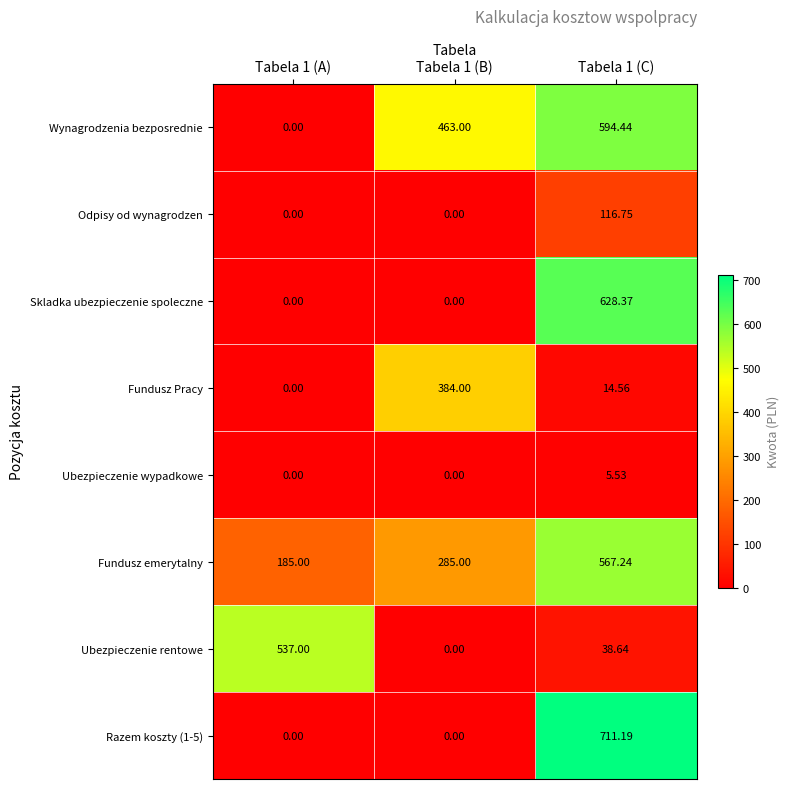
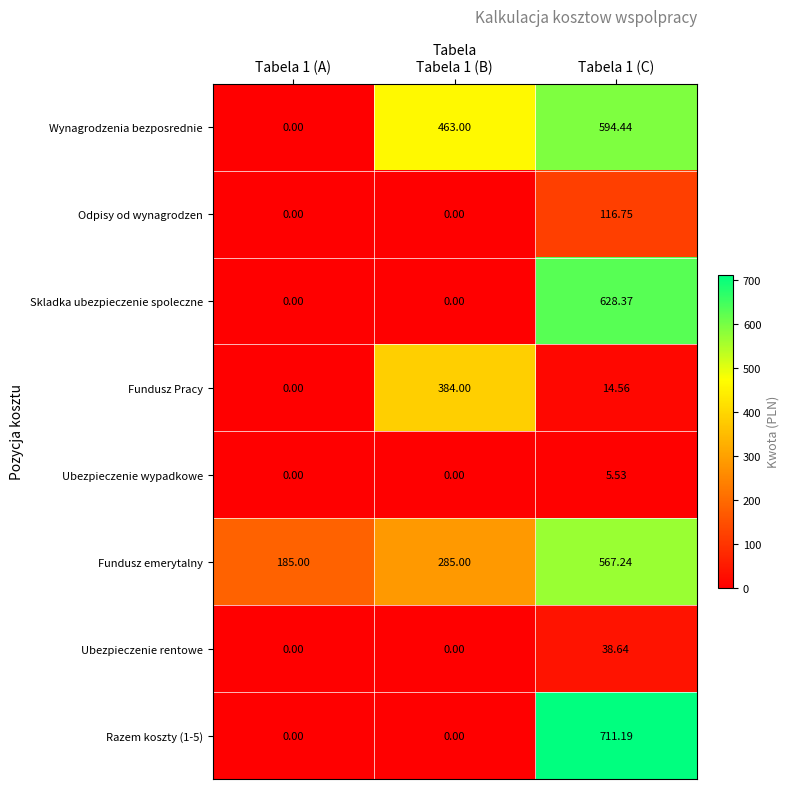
  {
    "Wynagrodzenia bezposrednie": {
      "Tabela 1 (A)": 0.00,
      "Tabela 1 (B)": 463.00,
      "Tabela 1 (C)": 594.44
    },
    "Odpisy od wynagrodzen": {
      "Tabela 1 (A)": 0.00,
      "Tabela 1 (B)": 0.00,
      "Tabela 1 (C)": 116.75
    },
    "Skladka ubezpieczenie spoleczne": {
      "Tabela 1 (A)": 0.00,
      "Tabela 1 (B)": 0.00,
      "Tabela 1 (C)": 628.37
    },
    "Fundusz Pracy": {
      "Tabela 1 (A)": 0.00,
      "Tabela 1 (B)": 384.00,
      "Tabela 1 (C)": 14.56
    },
    "Ubezpieczenie wypadkowe": {
      "Tabela 1 (A)": 0.00,
      "Tabela 1 (B)": 0.00,
      "Tabela 1 (C)": 5.53
    },
    "Fundusz emerytalny": {
      "Tabela 1 (A)": 185.00,
      "Tabela 1 (B)": 285.00,
      "Tabela 1 (C)": 567.24
    },
    "Ubezpieczenie rentowe": {
-     "Tabela 1 (A)": 537.00,
+     "Tabela 1 (A)": 0.00,
      "Tabela 1 (B)": 0.00,
      "Tabela 1 (C)": 38.64
    },
    "Razem koszty (1-5)": {
      "Tabela 1 (A)": 0.00,
      "Tabela 1 (B)": 0.00,
      "Tabela 1 (C)": 711.19
    }
  }
